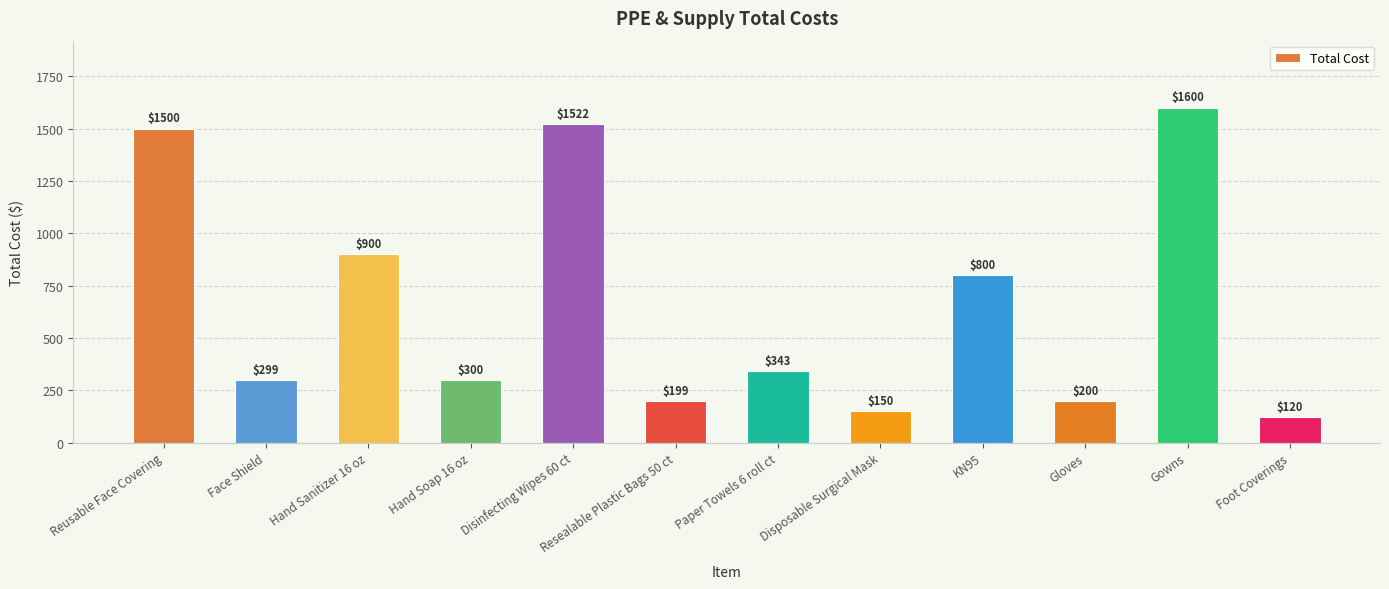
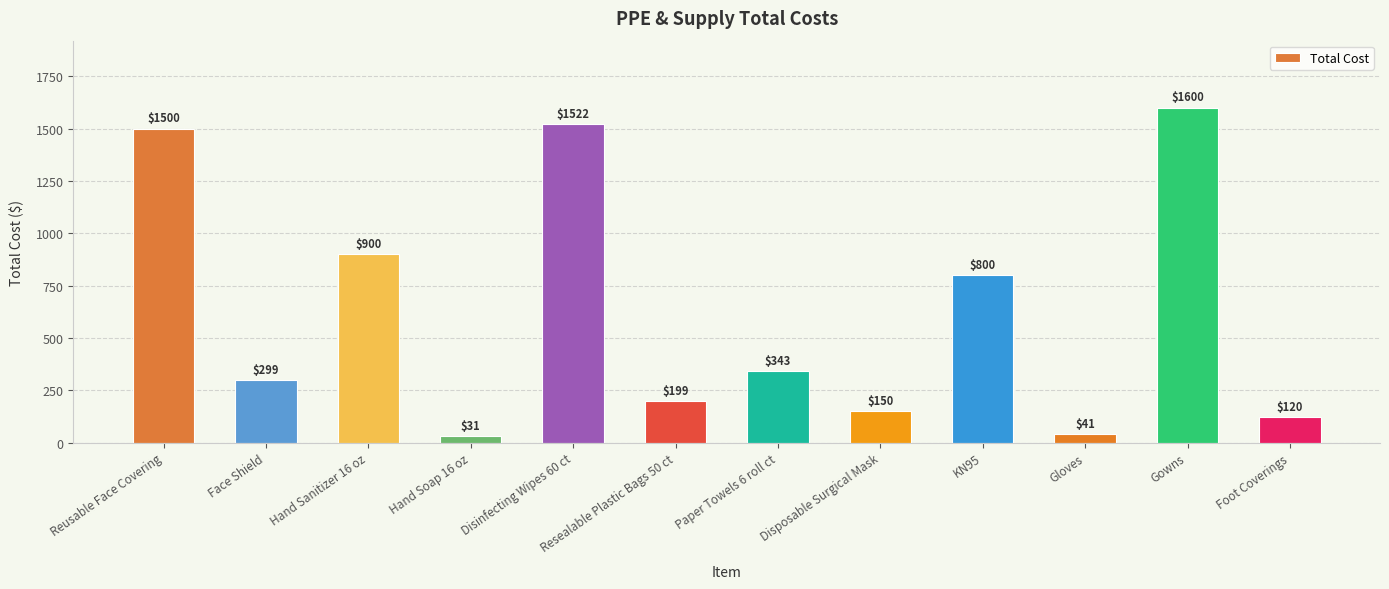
  {
    "Reusable Face Covering": "$1500",
    "Face Shield": "$299",
    "Hand Sanitizer 16 oz": "$900",
-   "Hand Soap 16 oz": "$300",
+   "Hand Soap 16 oz": "$31",
    "Disinfecting Wipes 60 ct": "$1522",
    "Resealable Plastic Bags 50 ct": "$199",
    "Paper Towels 6 roll ct": "$343",
    "Disposable Surgical Mask": "$150",
    "KN95": "$800",
-   "Gloves": "$200",
+   "Gloves": "$41",
    "Gowns": "$1600",
    "Foot Coverings": "$120"
  }
